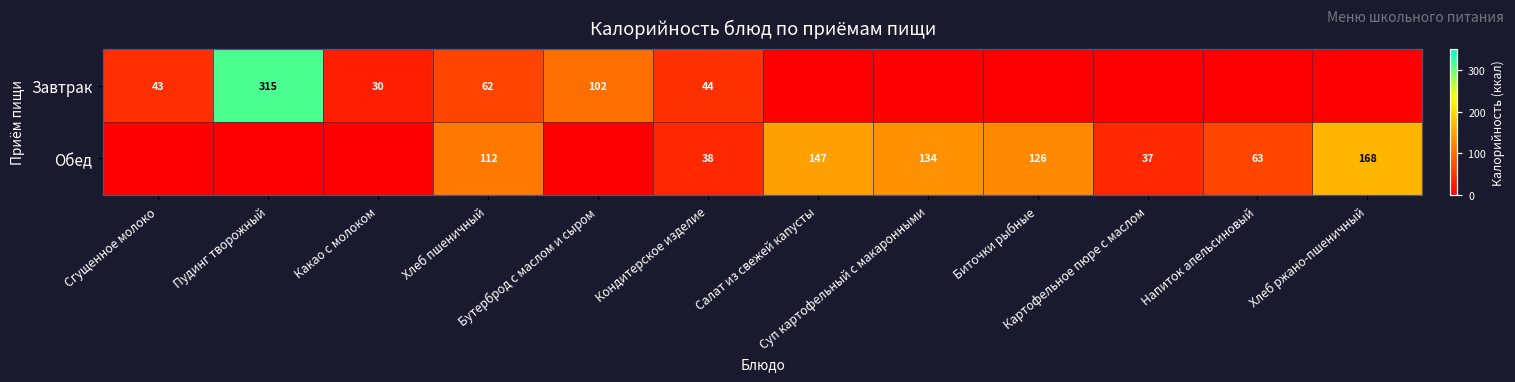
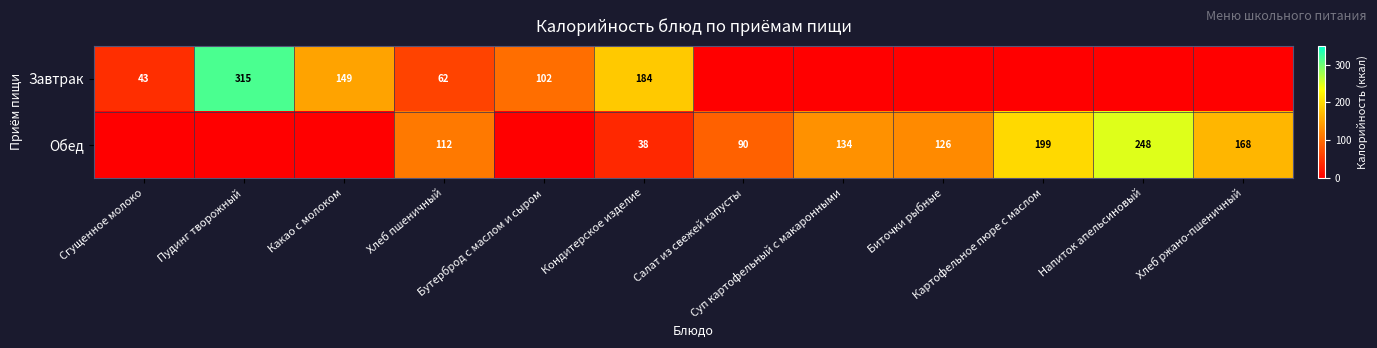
  {
    "Завтрак": {
      "Сгущенное молоко": 43,
      "Пудинг творожный": 315,
-     "Какао с молоком": 30,
+     "Какао с молоком": 149,
      "Хлеб пшеничный": 62,
      "Бутерброд с маслом и сыром": 102,
-     "Кондитерское изделие": 44
+     "Кондитерское изделие": 184
    },
    "Обед": {
      "Хлеб пшеничный": 112,
      "Кондитерское изделие": 38,
-     "Салат из свежей капусты": 147,
+     "Салат из свежей капусты": 90,
      "Суп картофельный с макаронными": 134,
      "Биточки рыбные": 126,
-     "Картофельное пюре с маслом": 37,
-     "Напиток апельсиновый": 63,
+     "Картофельное пюре с маслом": 199,
+     "Напиток апельсиновый": 248,
      "Хлеб ржано-пшеничный": 168
    }
  }
